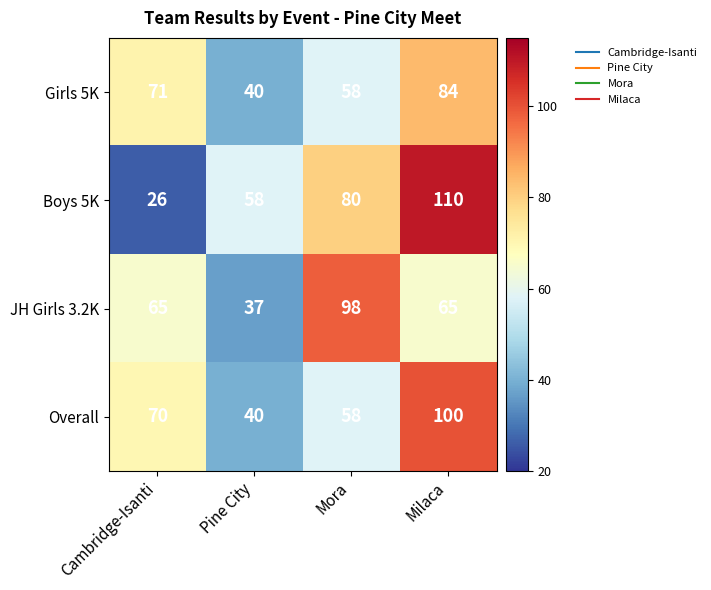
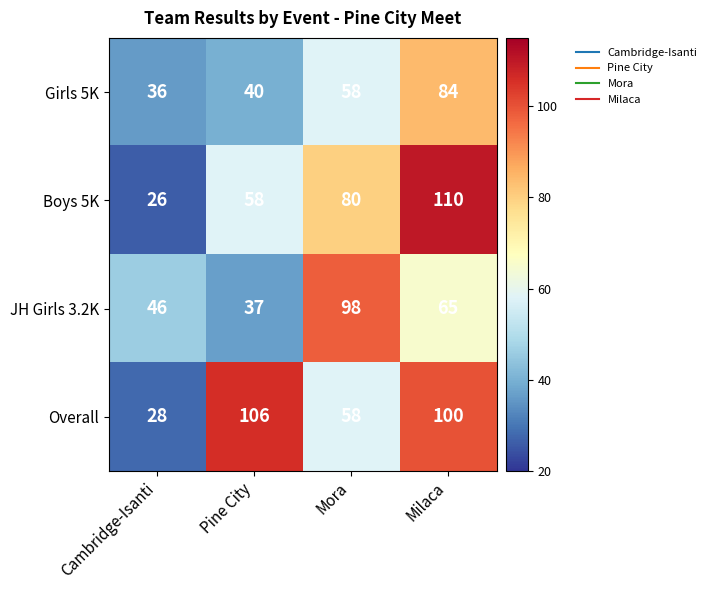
  {
    "Girls 5K": {
-     "Cambridge-Isanti": 71,
+     "Cambridge-Isanti": 36,
      "Pine City": 40,
      "Milaca": 84
    },
    "Boys 5K": {
      "Cambridge-Isanti": 26,
      "Mora": 80,
      "Milaca": 110
    },
    "JH Girls 3.2K": {
-     "Cambridge-Isanti": 65,
+     "Cambridge-Isanti": 46,
      "Pine City": 37,
      "Mora": 98,
      "Milaca": 65
    },
    "Overall": {
-     "Cambridge-Isanti": 70,
-     "Pine City": 40,
+     "Cambridge-Isanti": 28,
+     "Pine City": 106,
      "Milaca": 100
    }
  }
